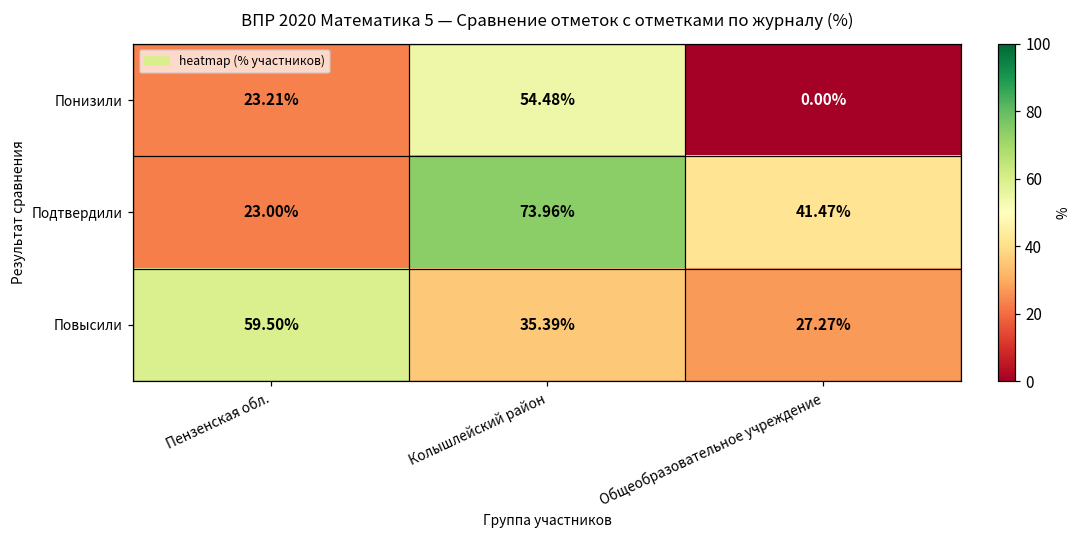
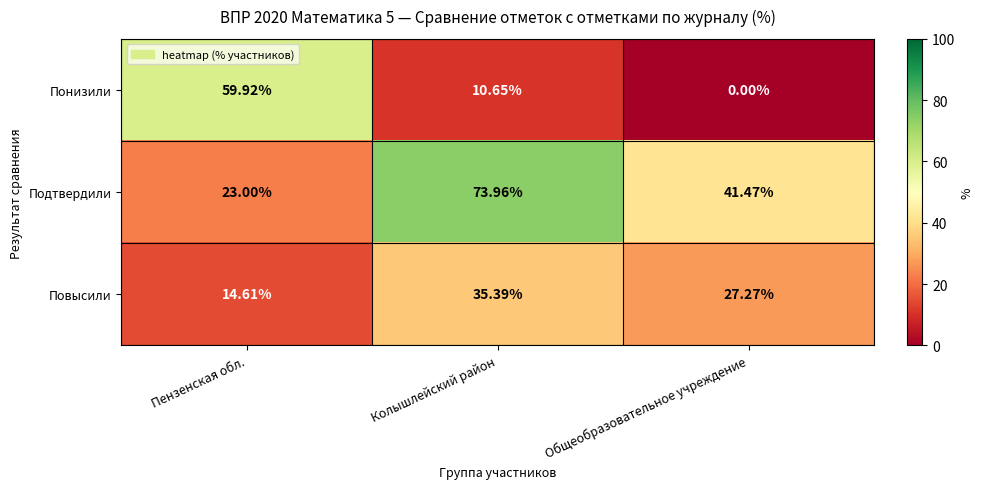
  {
    "Понизили": {
-     "Пензенская обл.": "23.21%",
-     "Колышлейский район": "54.48%",
+     "Пензенская обл.": "59.92%",
+     "Колышлейский район": "10.65%",
      "Общеобразовательное учреждение": "0.00%"
    },
    "Подтвердили": {
      "Пензенская обл.": "23.00%",
      "Колышлейский район": "73.96%",
      "Общеобразовательное учреждение": "41.47%"
    },
    "Повысили": {
-     "Пензенская обл.": "59.50%",
+     "Пензенская обл.": "14.61%",
      "Колышлейский район": "35.39%",
      "Общеобразовательное учреждение": "27.27%"
    }
  }
